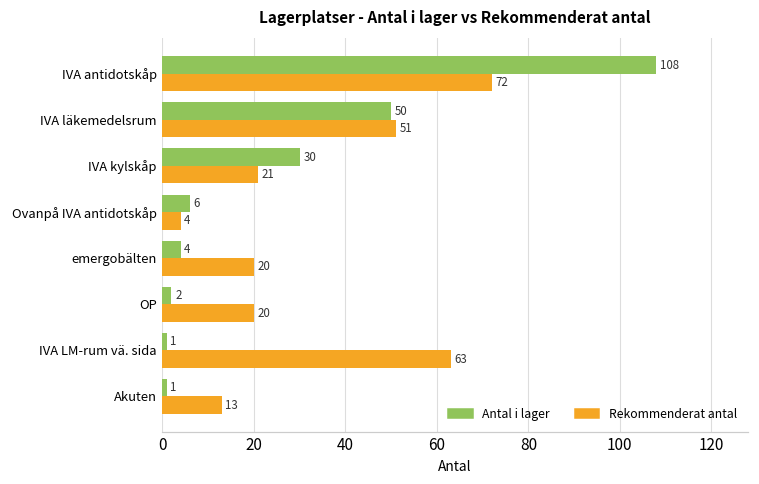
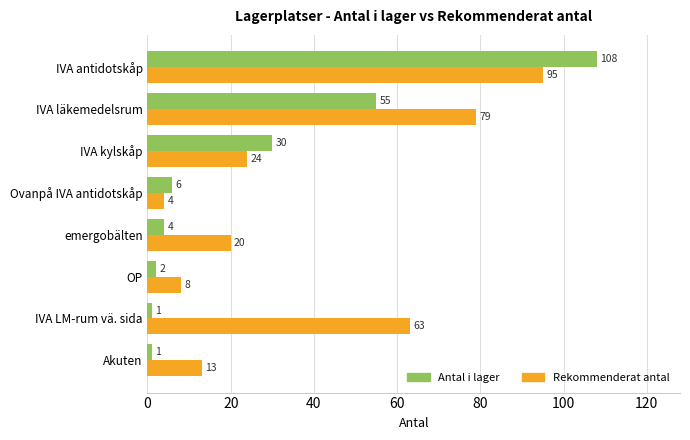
  {
    "Antal i lager": {
      "IVA antidotskåp": 108,
-     "IVA läkemedelsrum": 50,
+     "IVA läkemedelsrum": 55,
      "IVA kylskåp": 30,
      "Ovanpå IVA antidotskåp": 6,
      "emergobälten": 4,
      "OP": 2,
      "IVA LM-rum vä. sida": 1,
      "Akuten": 1
    },
    "Rekommenderat antal": {
-     "IVA antidotskåp": 72,
-     "IVA läkemedelsrum": 51,
-     "IVA kylskåp": 21,
+     "IVA antidotskåp": 95,
+     "IVA läkemedelsrum": 79,
+     "IVA kylskåp": 24,
      "Ovanpå IVA antidotskåp": 4,
      "emergobälten": 20,
-     "OP": 20,
+     "OP": 8,
      "IVA LM-rum vä. sida": 63,
      "Akuten": 13
    }
  }
